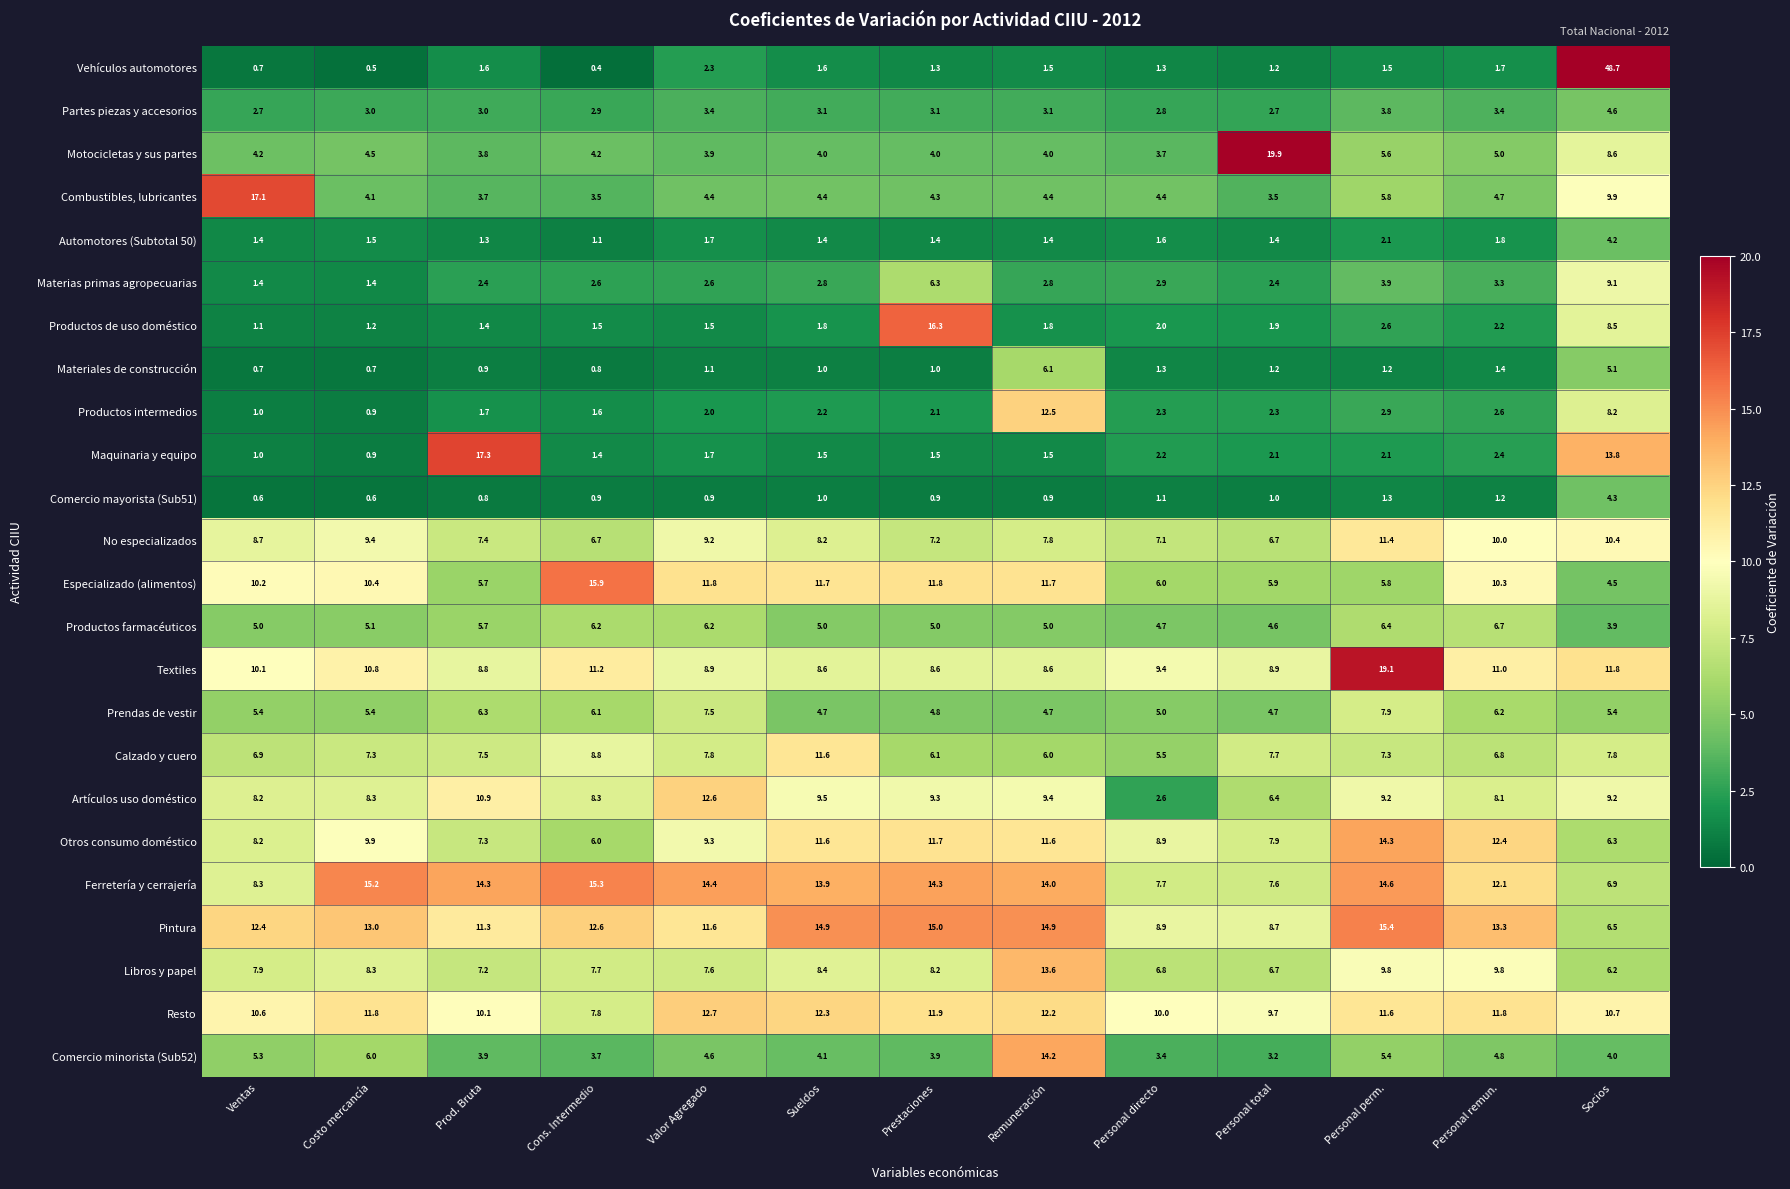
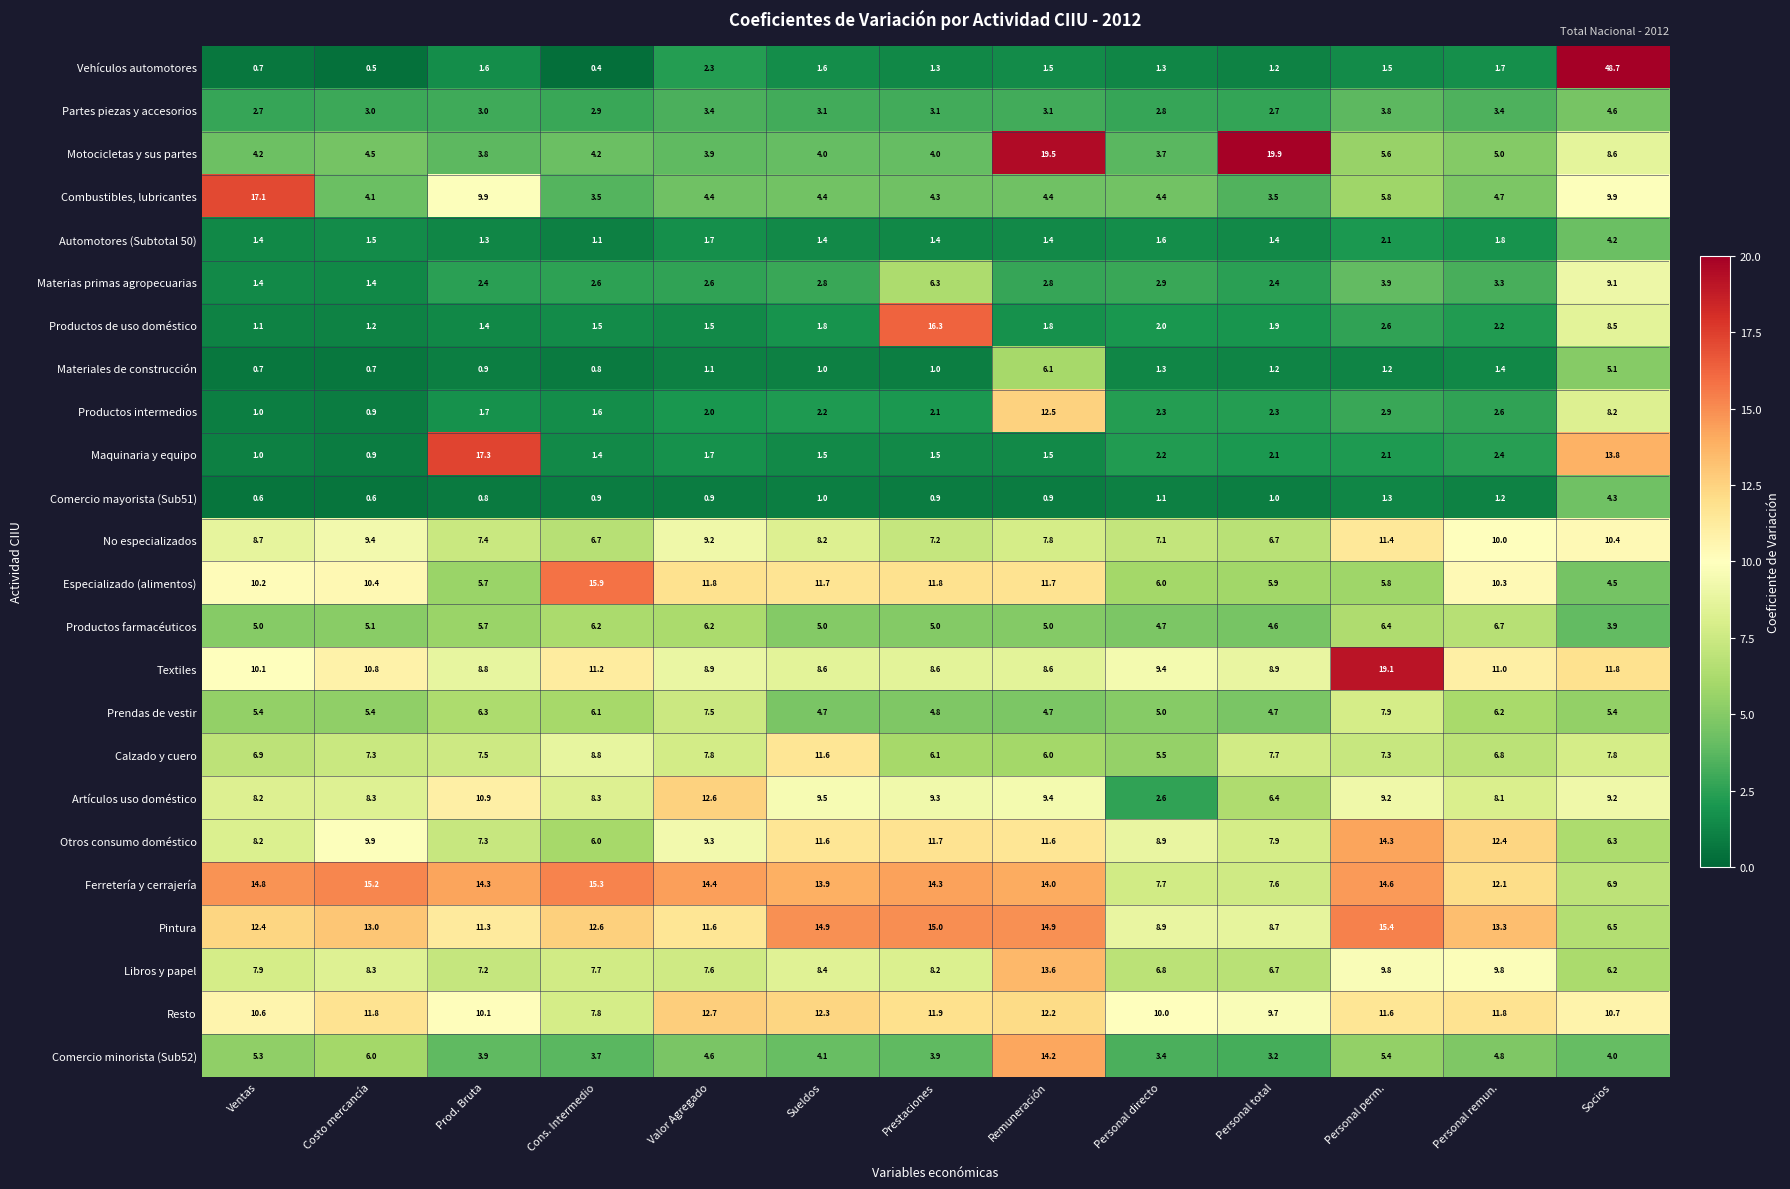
  {
    "Motocicletas y sus partes": {
      "Ventas": 4.2,
      "Costo mercancía": 4.5,
      "Prod. Bruta": 3.8,
      "Cons. Intermedio": 4.2,
      "Valor Agregado": 3.9,
      "Sueldos": 4.0,
      "Prestaciones": 4.0,
-     "Remuneración": 4.0,
+     "Remuneración": 19.5,
      "Personal directo": 3.7,
      "Personal total": 19.9,
      "Personal perm.": 5.6,
      "Personal remun.": 5.0,
      "Socios": 8.6
    },
    "Combustibles, lubricantes": {
      "Ventas": 17.1,
      "Costo mercancía": 4.1,
-     "Prod. Bruta": 3.7,
+     "Prod. Bruta": 9.9,
      "Cons. Intermedio": 3.5,
      "Valor Agregado": 4.4,
      "Sueldos": 4.4,
      "Prestaciones": 4.3,
      "Remuneración": 4.4,
      "Personal directo": 4.4,
      "Personal total": 3.5,
      "Personal perm.": 5.8,
      "Personal remun.": 4.7,
      "Socios": 9.9
    },
    "Ferretería y cerrajería": {
-     "Ventas": 8.3,
+     "Ventas": 14.8,
      "Costo mercancía": 15.2,
      "Prod. Bruta": 14.3,
      "Cons. Intermedio": 15.3,
      "Valor Agregado": 14.4,
      "Sueldos": 13.9,
      "Prestaciones": 14.3,
      "Remuneración": 14.0,
      "Personal directo": 7.7,
      "Personal total": 7.6,
      "Personal perm.": 14.6,
      "Personal remun.": 12.1,
      "Socios": 6.9
    }
  }
